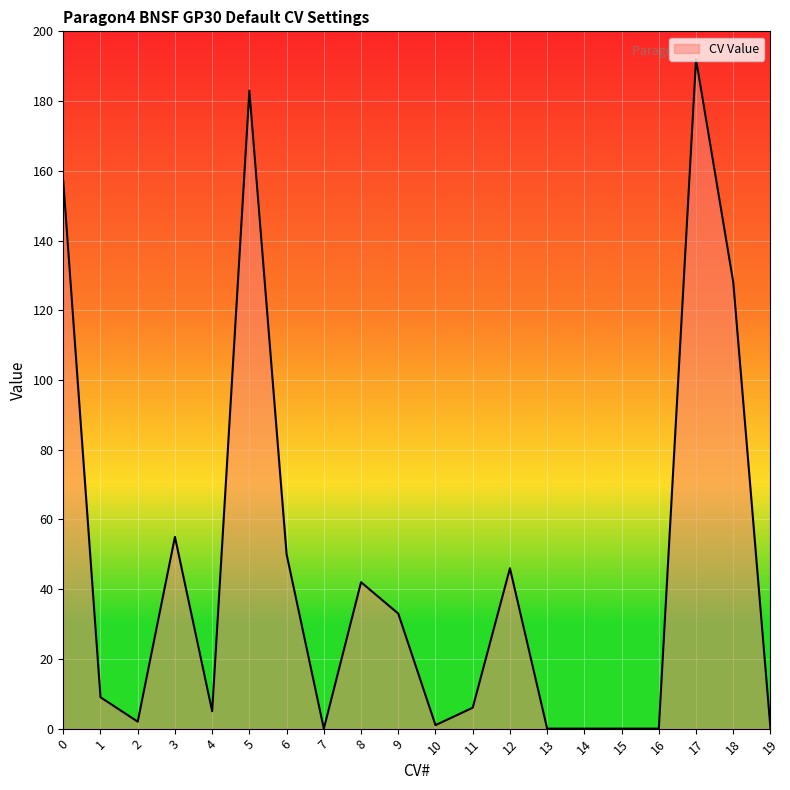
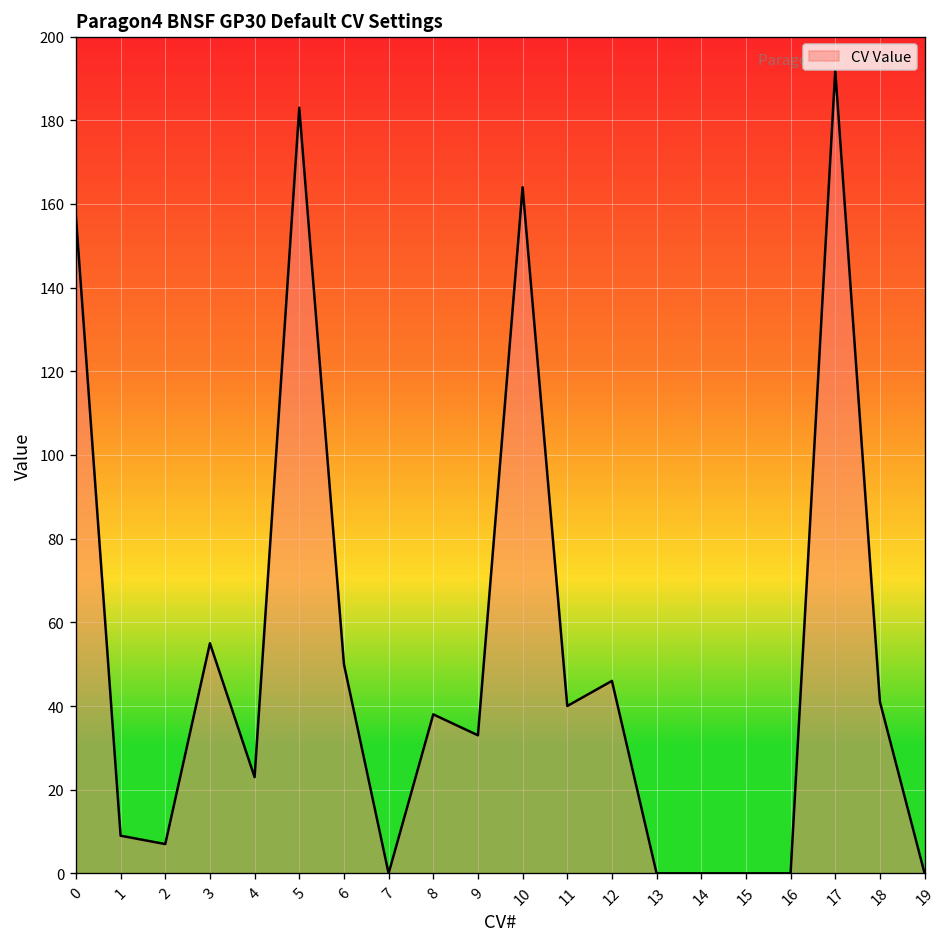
  {
    "0": 157,
    "1": 9,
-   "2": 2,
+   "2": 7,
    "3": 55,
-   "4": 5,
+   "4": 23,
    "5": 183,
    "6": 50,
    "7": 0,
-   "8": 42,
+   "8": 38,
    "9": 33,
-   "10": 1,
-   "11": 6,
+   "10": 164,
+   "11": 40,
    "12": 46,
    "13": 0,
    "14": 0,
    "15": 0,
    "16": 0,
-   "18": 128,
+   "18": 41,
    "19": 0
  }
